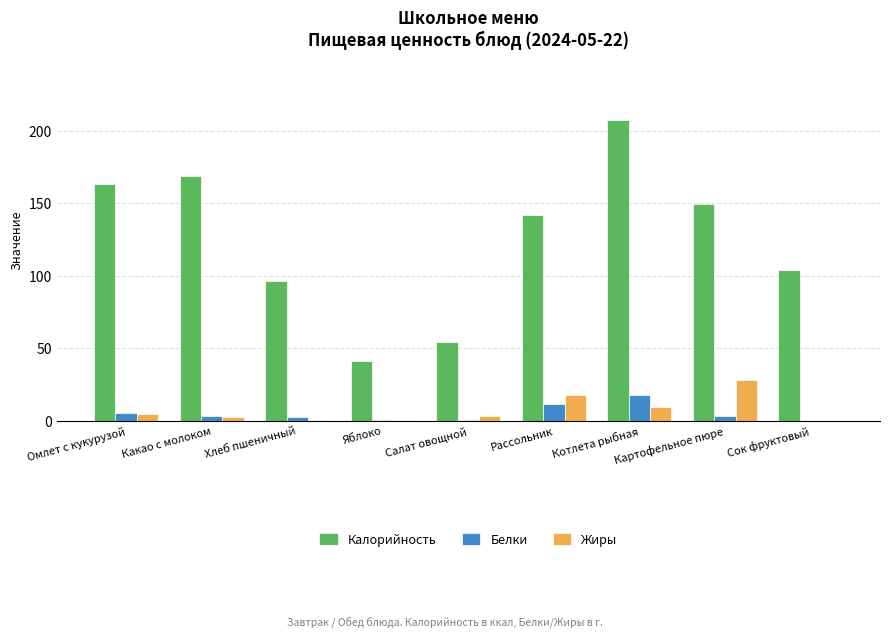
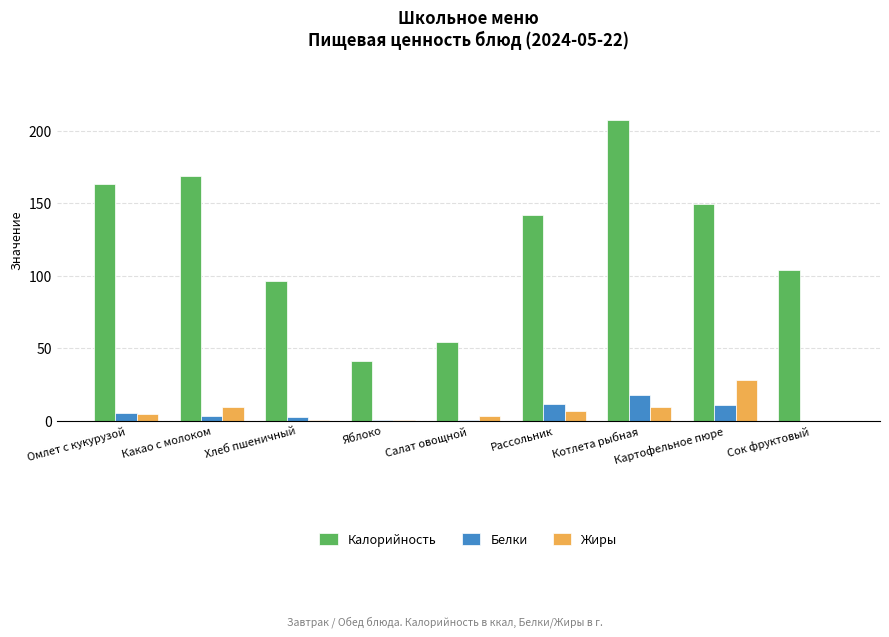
  {
    "Калорийность": {
      "Омлет с кукурузой": 163,
      "Какао с молоком": 169,
      "Хлеб пшеничный": 96,
      "Яблоко": 41,
      "Салат овощной": 55,
      "Рассольник": 142,
      "Котлета рыбная": 208,
      "Картофельное пюре": 150,
      "Сок фруктовый": 104
    },
    "Белки": {
      "Омлет с кукурузой": 5,
      "Какао с молоком": 3,
      "Хлеб пшеничный": 2,
      "Рассольник": 12,
      "Котлета рыбная": 18,
-     "Картофельное пюре": 3,
+     "Картофельное пюре": 11,
      "Сок фруктовый": 0
    },
    "Жиры": {
      "Омлет с кукурузой": 5,
-     "Какао с молоком": 2,
+     "Какао с молоком": 9,
      "Салат овощной": 4,
-     "Рассольник": 18,
+     "Рассольник": 7,
      "Котлета рыбная": 9,
      "Картофельное пюре": 28,
      "Сок фруктовый": 0
    }
  }
